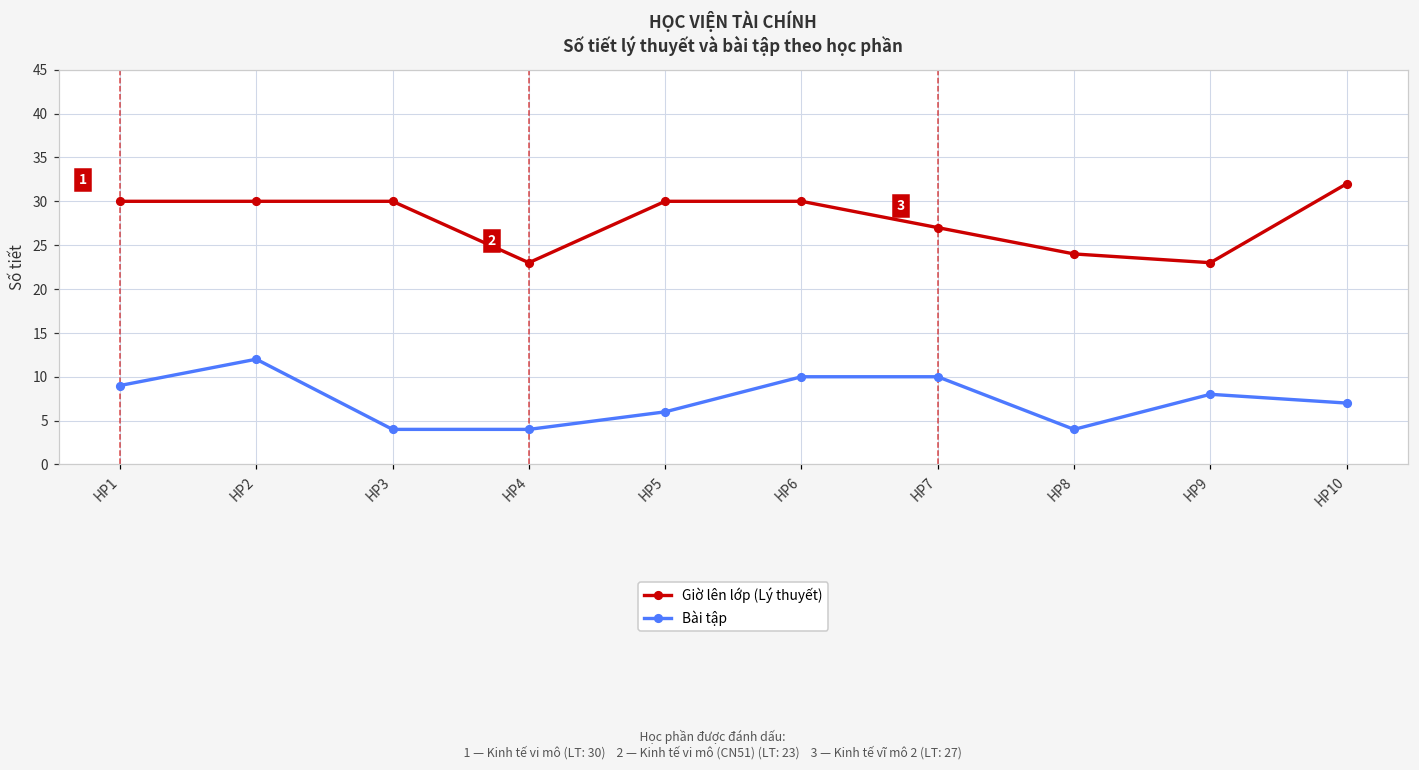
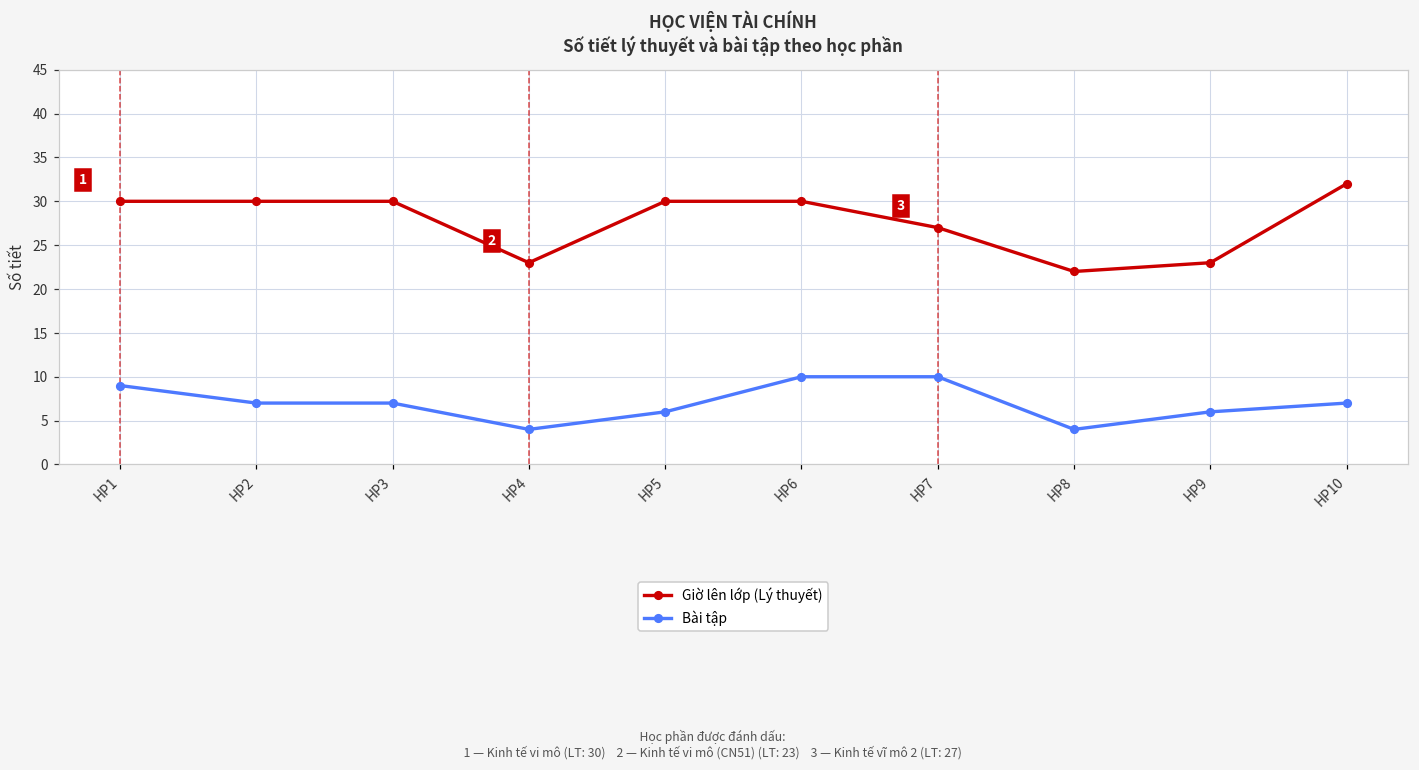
  {
    "Giờ lên lớp (Lý thuyết)": {
      "HP1": 30,
      "HP2": 30,
      "HP3": 30,
      "HP4": 23,
      "HP5": 30,
      "HP6": 30,
      "HP7": 27,
-     "HP8": 24,
+     "HP8": 22,
      "HP9": 23,
      "HP10": 32
    },
    "Bài tập": {
      "HP1": 9,
-     "HP2": 12,
-     "HP3": 4,
+     "HP2": 7,
+     "HP3": 7,
      "HP4": 4,
      "HP5": 6,
      "HP6": 10,
      "HP7": 10,
      "HP8": 4,
-     "HP9": 8,
+     "HP9": 6,
      "HP10": 7
    }
  }
